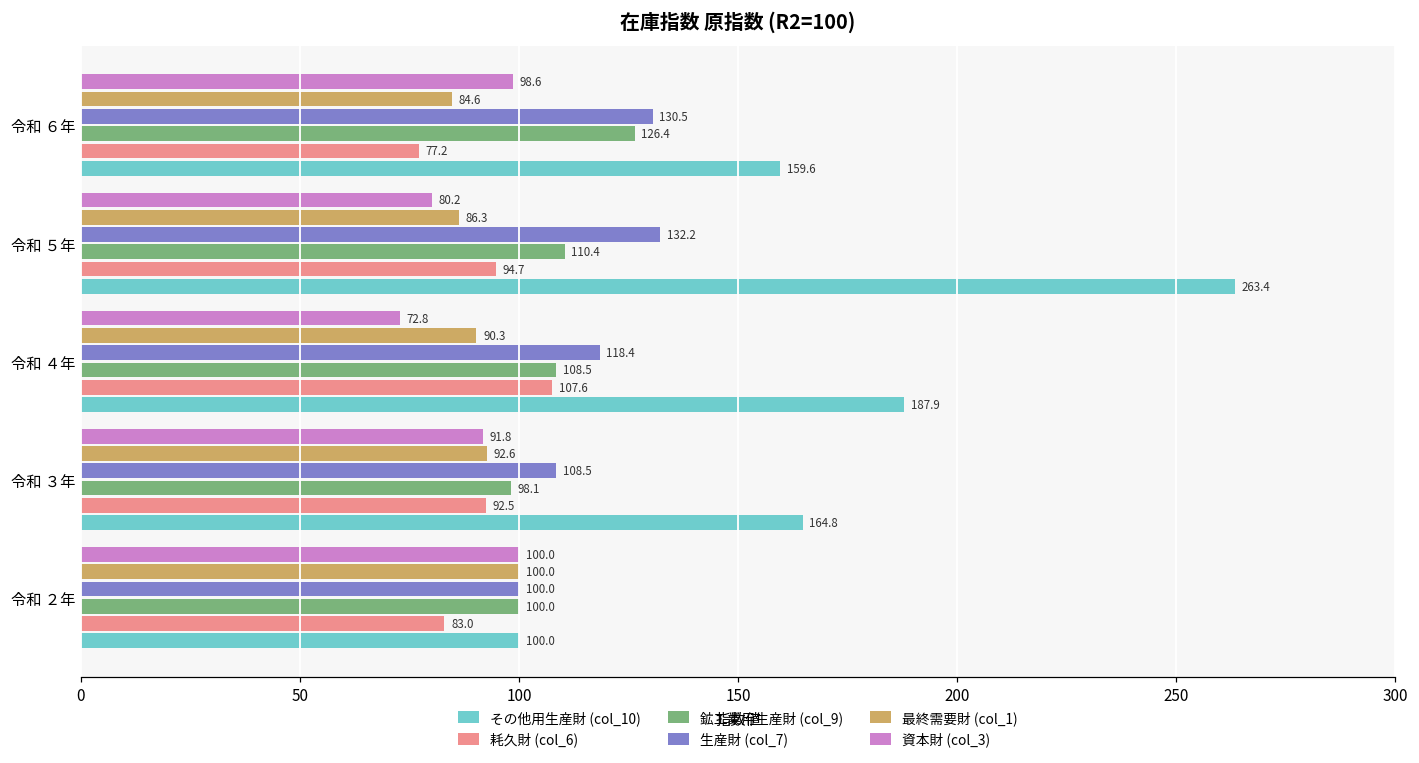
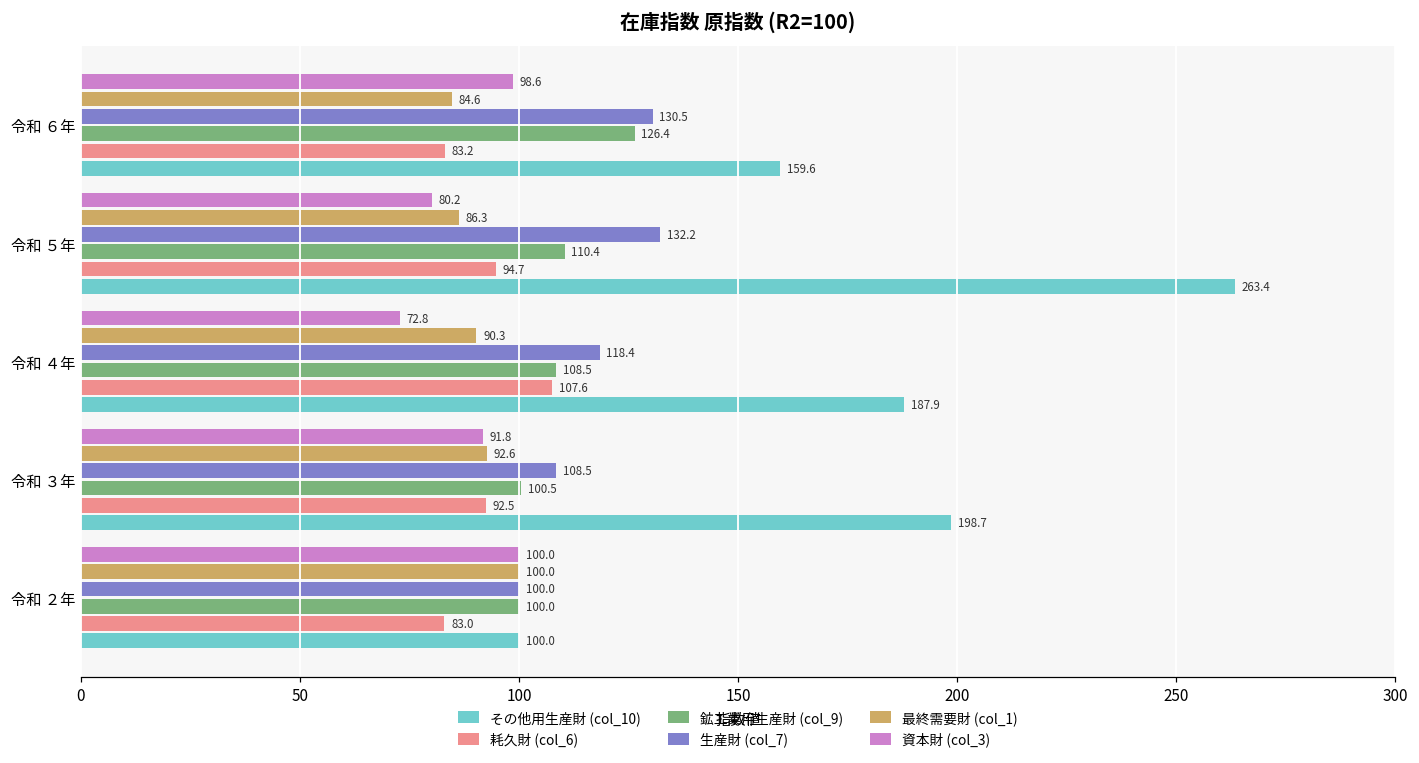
  {
    "その他用生産財 (col_10)": {
      "令和 ６年": 159.6,
      "令和 ５年": 263.4,
      "令和 ４年": 187.9,
-     "令和 ３年": 164.8,
+     "令和 ３年": 198.7,
      "令和 ２年": 100.0
    },
    "耗久財 (col_6)": {
-     "令和 ６年": 77.2,
+     "令和 ６年": 83.2,
      "令和 ５年": 94.7,
      "令和 ４年": 107.6,
      "令和 ３年": 92.5,
      "令和 ２年": 83.0
    },
    "鉱工業用生産財 (col_9)": {
      "令和 ６年": 126.4,
      "令和 ５年": 110.4,
      "令和 ４年": 108.5,
-     "令和 ３年": 98.1,
+     "令和 ３年": 100.5,
      "令和 ２年": 100.0
    },
    "生産財 (col_7)": {
      "令和 ６年": 130.5,
      "令和 ５年": 132.2,
      "令和 ４年": 118.4,
      "令和 ３年": 108.5,
      "令和 ２年": 100.0
    },
    "最終需要財 (col_1)": {
      "令和 ６年": 84.6,
      "令和 ５年": 86.3,
      "令和 ４年": 90.3,
      "令和 ３年": 92.6,
      "令和 ２年": 100.0
    },
    "資本財 (col_3)": {
      "令和 ６年": 98.6,
      "令和 ５年": 80.2,
      "令和 ４年": 72.8,
      "令和 ３年": 91.8,
      "令和 ２年": 100.0
    }
  }
